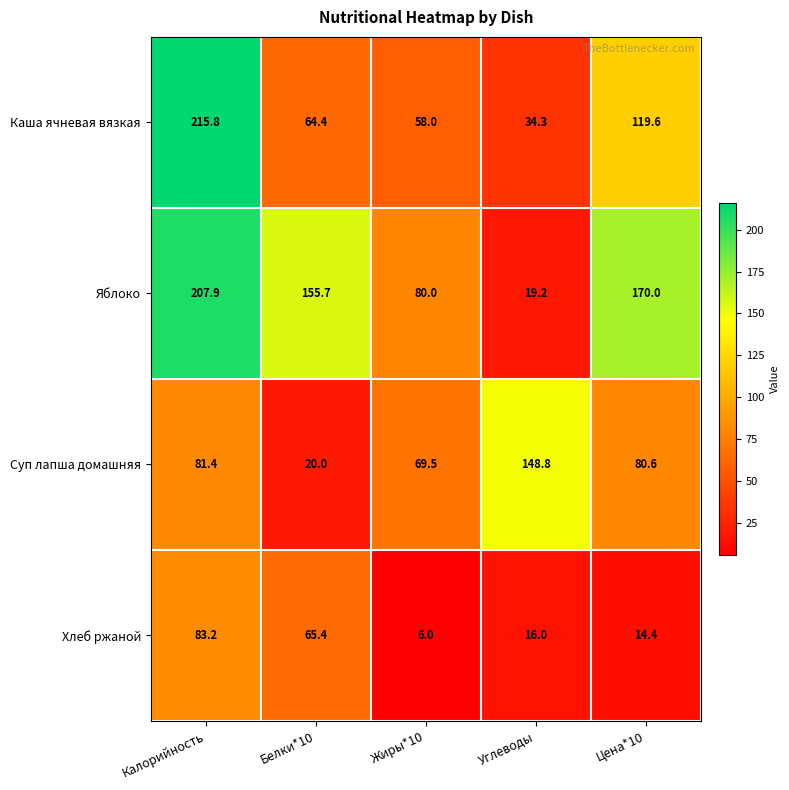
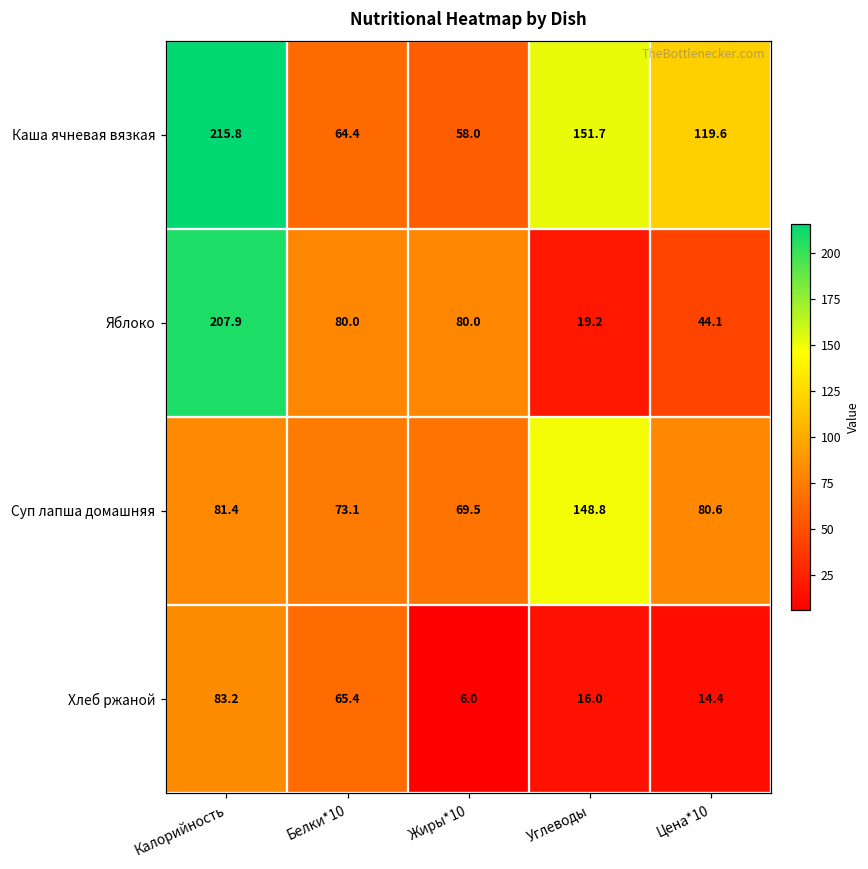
  {
    "Каша ячневая вязкая": {
      "Калорийность": 215.8,
      "Белки*10": 64.4,
      "Жиры*10": 58.0,
-     "Углеводы": 34.3
+     "Углеводы": 151.7
    },
    "Яблоко": {
      "Калорийность": 207.9,
-     "Белки*10": 155.7,
+     "Белки*10": 80.0,
      "Жиры*10": 80.0,
      "Углеводы": 19.2,
-     "Цена*10": 170.0
+     "Цена*10": 44.1
    },
    "Суп лапша домашняя": {
      "Калорийность": 81.4,
-     "Белки*10": 20.0,
+     "Белки*10": 73.1,
      "Жиры*10": 69.5,
      "Углеводы": 148.8,
      "Цена*10": 80.6
    },
    "Хлеб ржаной": {
      "Калорийность": 83.2,
      "Белки*10": 65.4,
      "Жиры*10": 6.0,
      "Углеводы": 16.0,
      "Цена*10": 14.4
    }
  }
